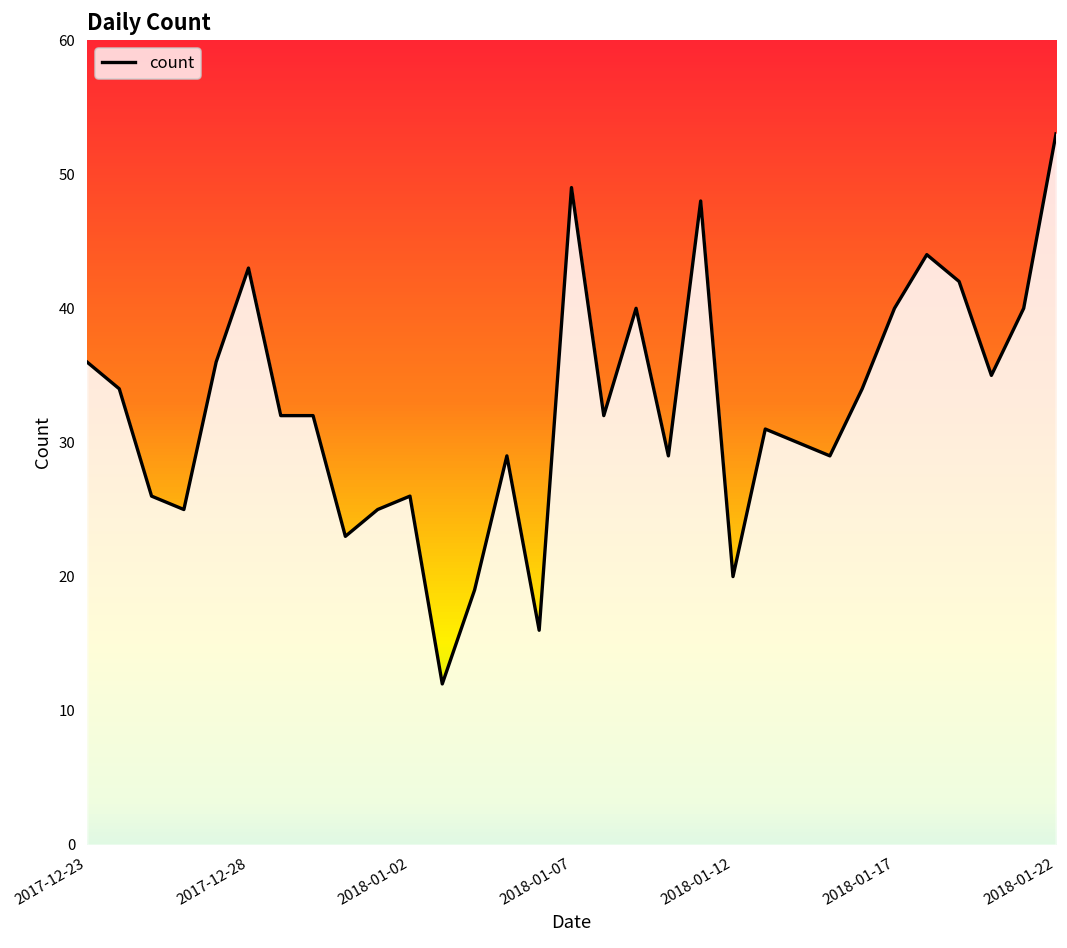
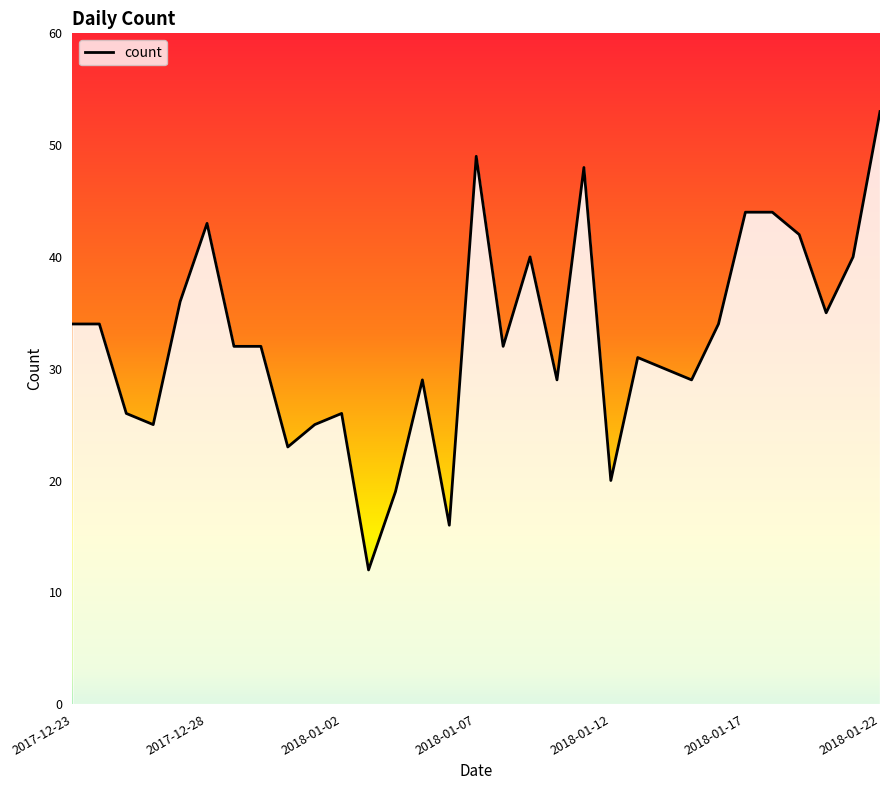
  {
-   "2017-12-23": 36,
+   "2017-12-23": 34,
    "2017-12-28": 43,
    "2018-01-02": 26,
    "2018-01-07": 49,
    "2018-01-12": 20,
-   "2018-01-17": 40,
+   "2018-01-17": 44,
    "2018-01-22": 53
  }
